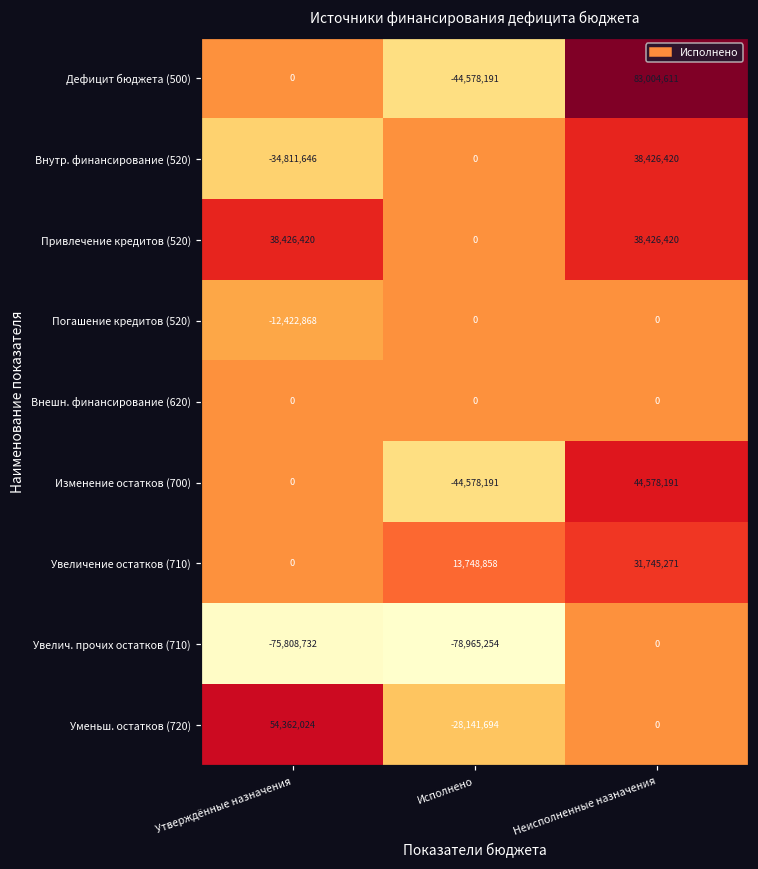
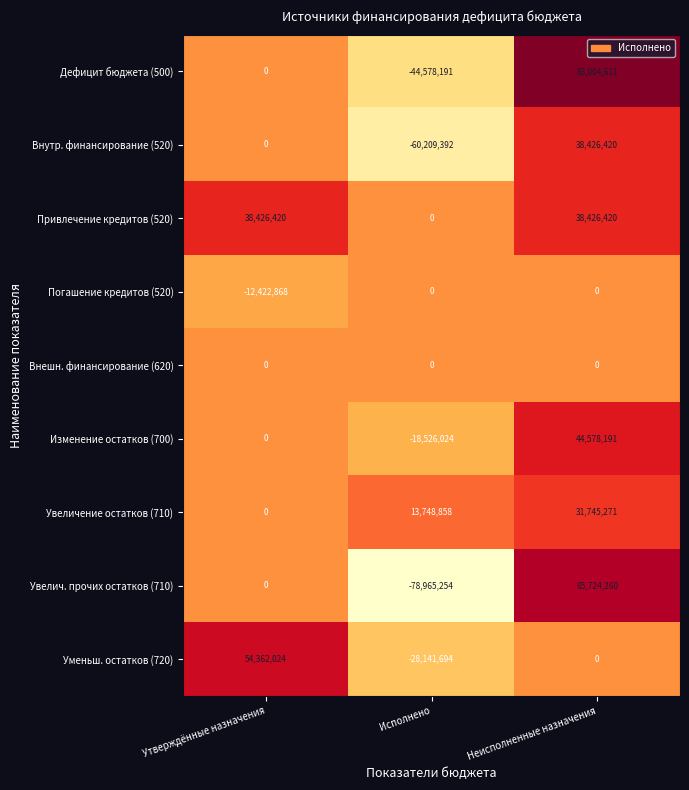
  {
    "Дефицит бюджета (500)": {
      "Утверждённые назначения": "0",
      "Исполнено": "-44,578,191",
      "Неисполненные назначения": "83,004,611"
    },
    "Внутр. финансирование (520)": {
-     "Утверждённые назначения": "-34,811,646",
-     "Исполнено": "0",
+     "Утверждённые назначения": "0",
+     "Исполнено": "-60,209,392",
      "Неисполненные назначения": "38,426,420"
    },
    "Привлечение кредитов (520)": {
      "Утверждённые назначения": "38,426,420",
      "Исполнено": "0",
      "Неисполненные назначения": "38,426,420"
    },
    "Погашение кредитов (520)": {
      "Утверждённые назначения": "-12,422,868",
      "Исполнено": "0",
      "Неисполненные назначения": "0"
    },
    "Внешн. финансирование (620)": {
      "Утверждённые назначения": "0",
      "Исполнено": "0",
      "Неисполненные назначения": "0"
    },
    "Изменение остатков (700)": {
      "Утверждённые назначения": "0",
-     "Исполнено": "-44,578,191",
+     "Исполнено": "-18,526,024",
      "Неисполненные назначения": "44,578,191"
    },
    "Увеличение остатков (710)": {
      "Утверждённые назначения": "0",
      "Исполнено": "13,748,858",
      "Неисполненные назначения": "31,745,271"
    },
    "Увелич. прочих остатков (710)": {
-     "Утверждённые назначения": "-75,808,732",
+     "Утверждённые назначения": "0",
      "Исполнено": "-78,965,254",
-     "Неисполненные назначения": "0"
+     "Неисполненные назначения": "65,724,260"
    },
    "Уменьш. остатков (720)": {
      "Утверждённые назначения": "54,362,024",
      "Исполнено": "-28,141,694",
      "Неисполненные назначения": "0"
    }
  }
